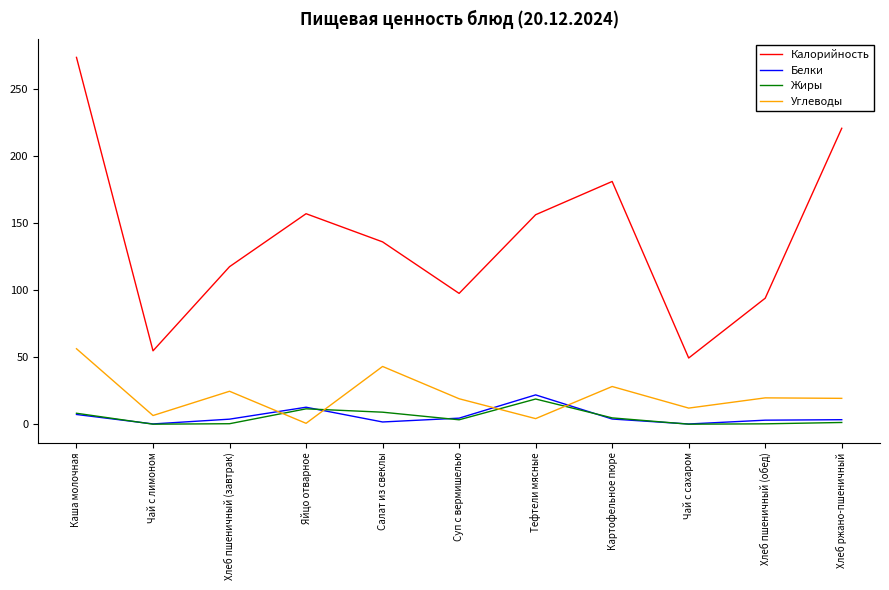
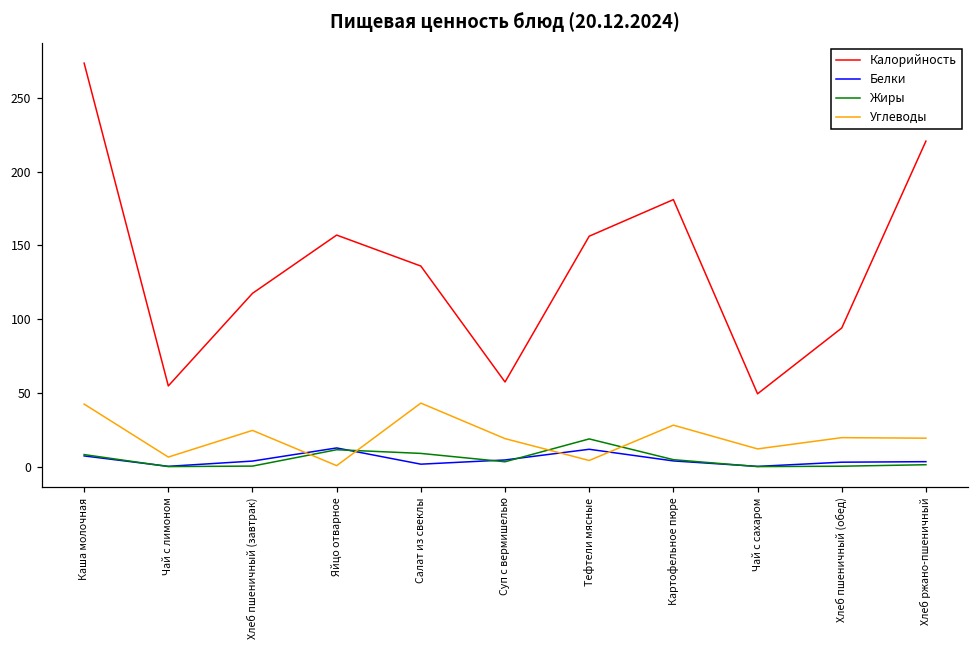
  {
    "Калорийность": {
      "Каша молочная": 274,
      "Чай с лимоном": 55,
      "Хлеб пшеничный (завтрак)": 118,
      "Яйцо отварное": 157,
      "Салат из свеклы": 136,
-     "Суп с вермишелью": 98,
+     "Суп с вермишелью": 57,
      "Тефтели мясные": 156,
      "Картофельное пюре": 181,
      "Чай с сахаром": 49,
      "Хлеб пшеничный (обед)": 94,
      "Хлеб ржано-пшеничный": 221
    },
    "Белки": {
      "Хлеб пшеничный (завтрак)": 4,
      "Салат из свеклы": 2,
-     "Тефтели мясные": 22,
+     "Тефтели мясные": 12,
      "Хлеб пшеничный (обед)": 3,
      "Хлеб ржано-пшеничный": 3
    },
    "Жиры": {
      "Хлеб пшеничный (завтрак)": 0,
      "Салат из свеклы": 9,
      "Тефтели мясные": 19,
      "Хлеб пшеничный (обед)": 0,
      "Хлеб ржано-пшеничный": 1
    },
    "Углеводы": {
-     "Каша молочная": 56,
+     "Каша молочная": 42,
      "Чай с лимоном": 7,
      "Хлеб пшеничный (завтрак)": 25,
      "Яйцо отварное": 1,
      "Салат из свеклы": 43,
      "Суп с вермишелью": 19,
      "Тефтели мясные": 4,
      "Картофельное пюре": 28,
      "Чай с сахаром": 12,
      "Хлеб пшеничный (обед)": 20,
      "Хлеб ржано-пшеничный": 19
    }
  }
